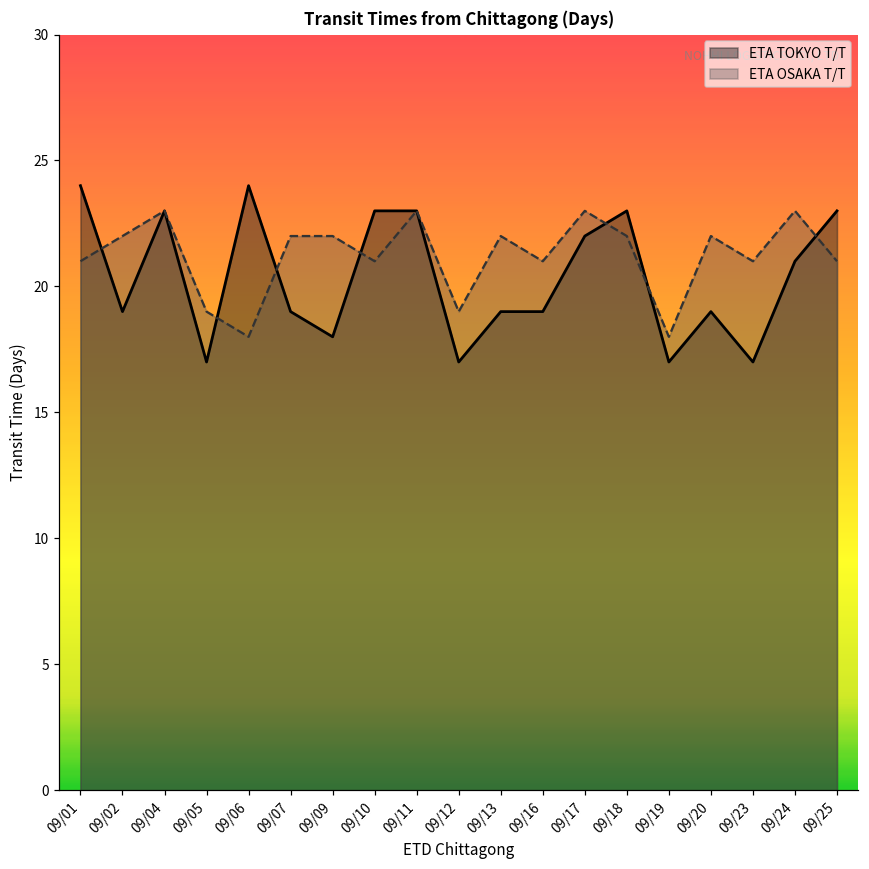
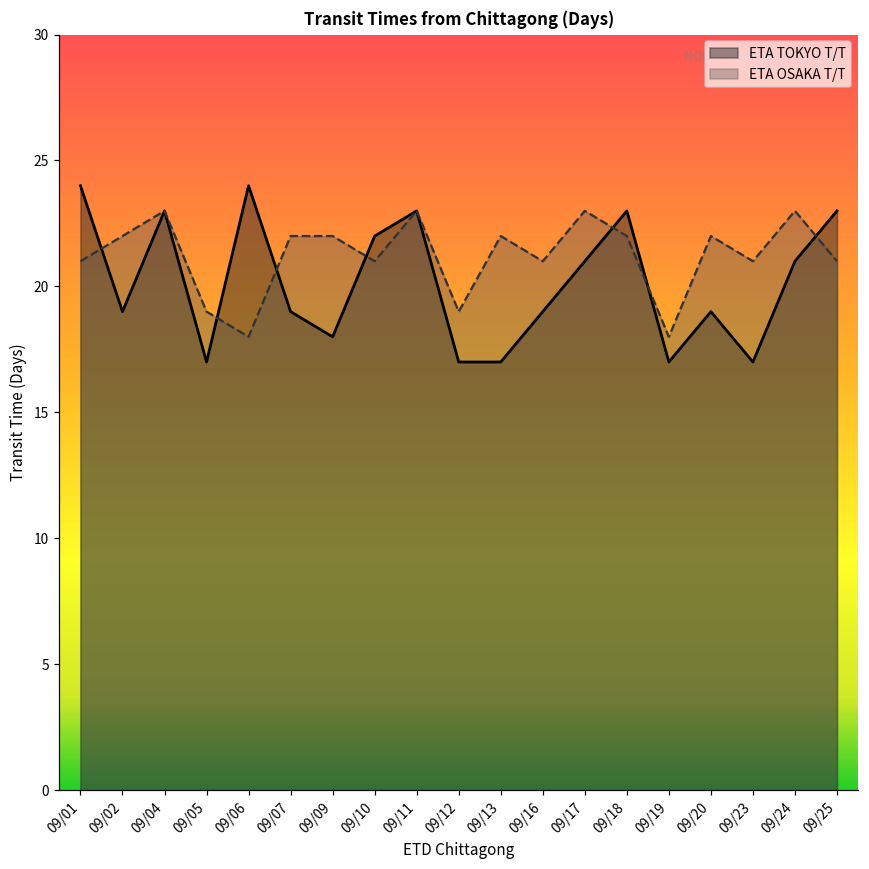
  {
    "ETA TOKYO T/T": {
      "09/01": 24,
      "09/02": 19,
      "09/05": 17,
      "09/06": 24,
      "09/07": 19,
      "09/09": 18,
-     "09/10": 23,
+     "09/10": 22,
      "09/12": 17,
-     "09/13": 19,
+     "09/13": 17,
      "09/16": 19,
-     "09/17": 22,
+     "09/17": 21,
      "09/18": 23,
      "09/19": 17,
      "09/20": 19,
      "09/23": 17,
      "09/24": 21,
      "09/25": 23
    },
    "ETA OSAKA T/T": {
      "09/01": 21,
      "09/02": 22,
      "09/05": 19,
      "09/06": 18,
      "09/07": 22,
      "09/09": 22,
      "09/10": 21,
      "09/12": 19,
      "09/13": 22,
      "09/16": 21,
      "09/17": 23,
      "09/18": 22,
      "09/19": 18,
      "09/20": 22,
      "09/23": 21,
      "09/24": 23,
      "09/25": 21
    }
  }
